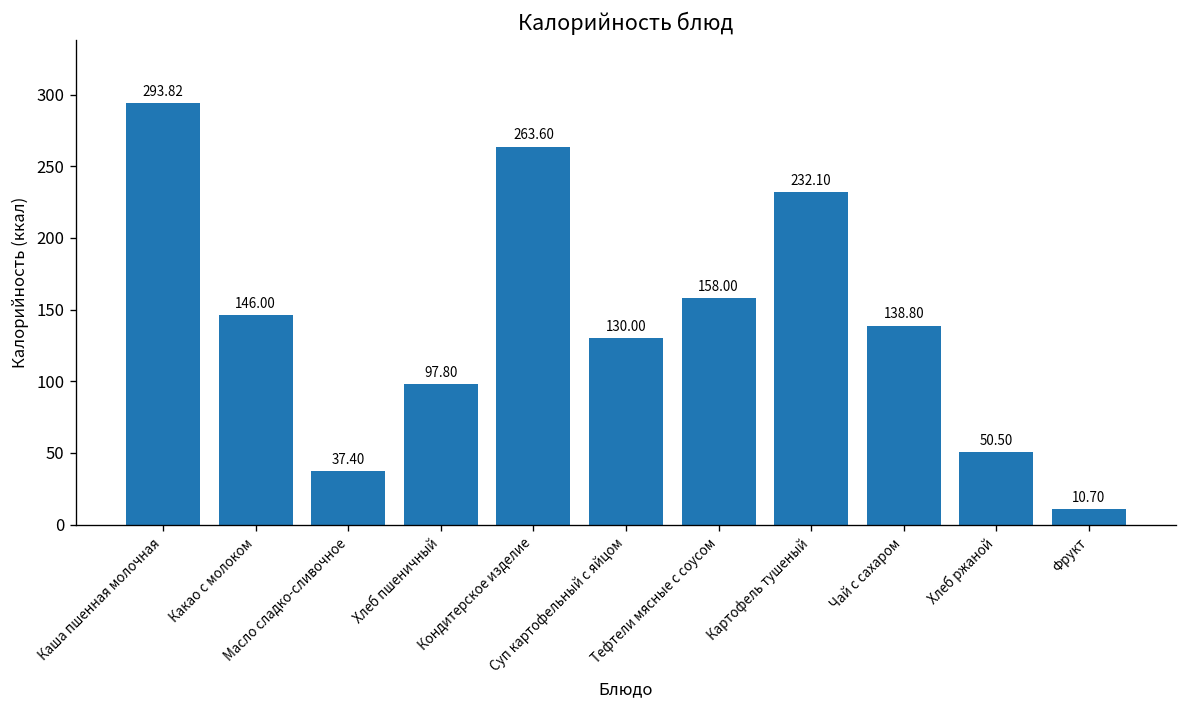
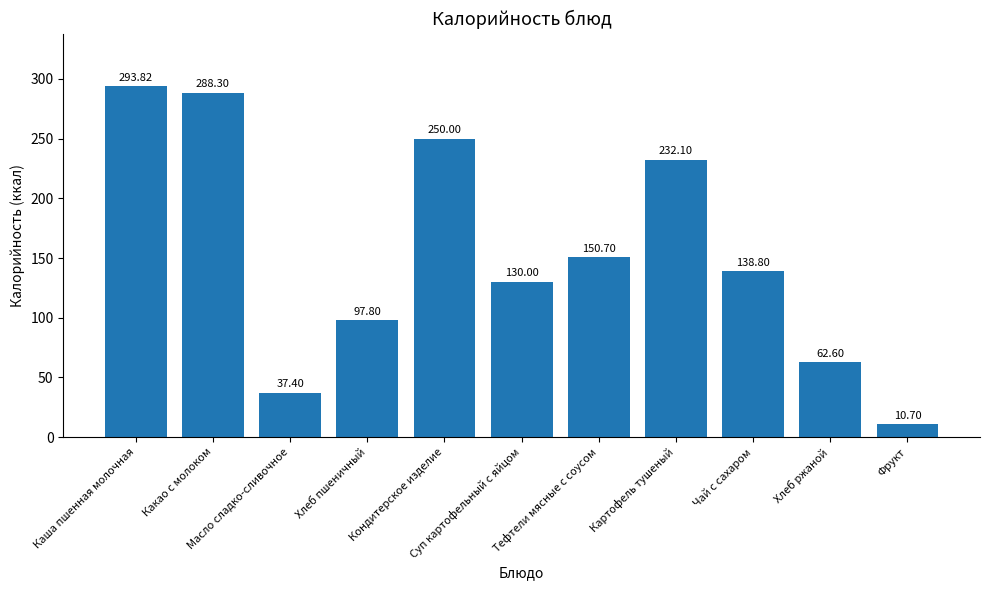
  {
    "Каша пшенная молочная": 293.82,
-   "Какао с молоком": 146.00,
+   "Какао с молоком": 288.30,
    "Масло сладко-сливочное": 37.40,
    "Хлеб пшеничный": 97.80,
-   "Кондитерское изделие": 263.60,
+   "Кондитерское изделие": 250.00,
    "Суп картофельный с яйцом": 130.00,
-   "Тефтели мясные с соусом": 158.00,
+   "Тефтели мясные с соусом": 150.70,
    "Картофель тушеный": 232.10,
    "Чай с сахаром": 138.80,
-   "Хлеб ржаной": 50.50,
+   "Хлеб ржаной": 62.60,
    "Фрукт": 10.70
  }
